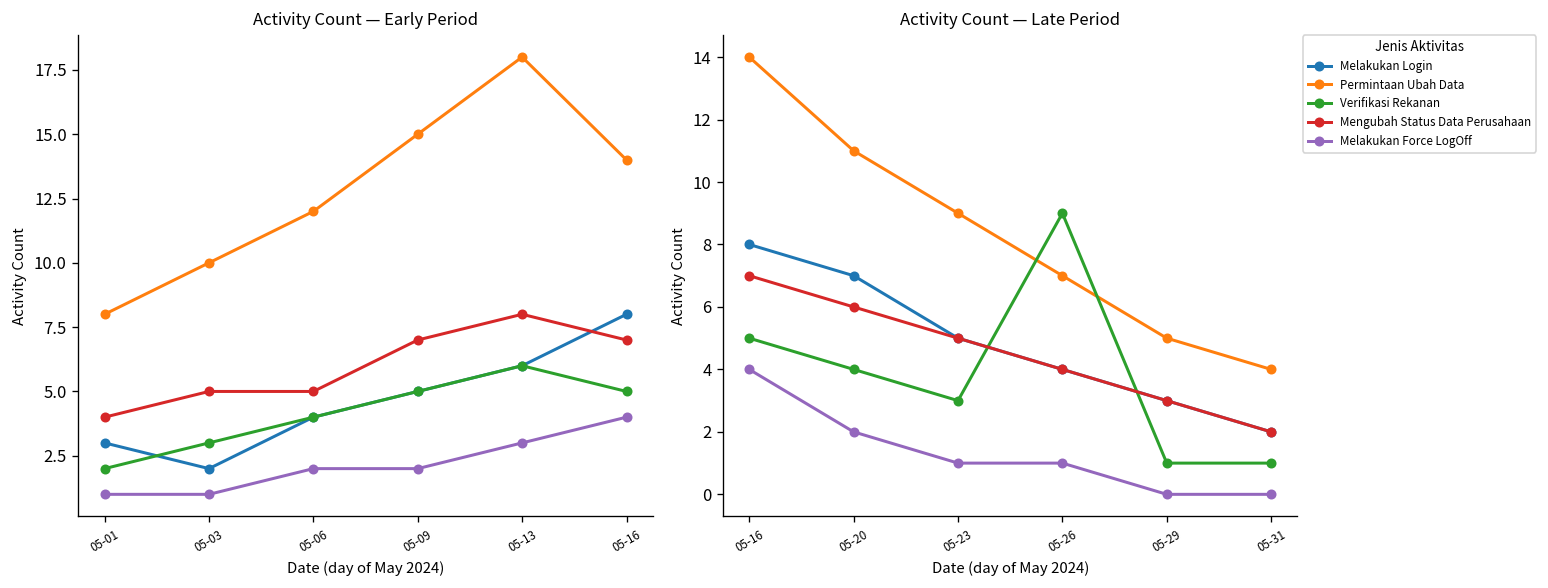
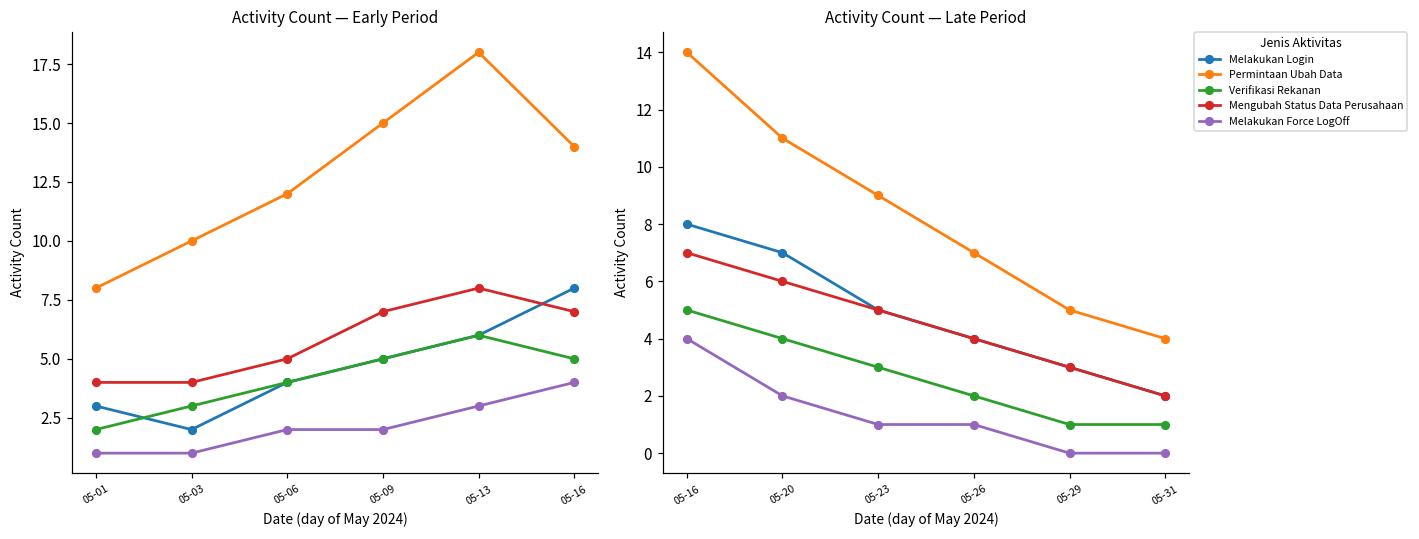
  {
    "Activity Count — Early Period": {
      "Melakukan Login": {
        "05-01": 3,
        "05-03": 2,
        "05-16": 8
      },
      "Permintaan Ubah Data": {
        "05-01": 8,
        "05-03": 10,
        "05-06": 12,
        "05-09": 15,
        "05-13": 18,
        "05-16": 14
      },
      "Verifikasi Rekanan": {
        "05-01": 2,
        "05-03": 3,
        "05-16": 5
      },
      "Mengubah Status Data Perusahaan": {
        "05-01": 4,
-       "05-03": 5,
+       "05-03": 4,
        "05-06": 5,
        "05-09": 7,
        "05-13": 8,
        "05-16": 7
      },
      "Melakukan Force LogOff": {
        "05-01": 1,
        "05-03": 1,
        "05-06": 2,
        "05-09": 2,
        "05-13": 3,
        "05-16": 4
      }
    },
    "Activity Count — Late Period": {
      "Melakukan Login": {
        "05-16": 8,
        "05-20": 7
      },
      "Permintaan Ubah Data": {
        "05-16": 14,
        "05-20": 11,
        "05-23": 9,
        "05-26": 7,
        "05-29": 5,
        "05-31": 4
      },
      "Verifikasi Rekanan": {
        "05-16": 5,
        "05-20": 4,
        "05-23": 3,
-       "05-26": 9,
+       "05-26": 2,
        "05-29": 1,
        "05-31": 1
      },
      "Mengubah Status Data Perusahaan": {
        "05-16": 7,
        "05-20": 6
      },
      "Melakukan Force LogOff": {
        "05-16": 4,
        "05-20": 2,
        "05-23": 1,
        "05-26": 1,
        "05-29": 0,
        "05-31": 0
      }
    }
  }
